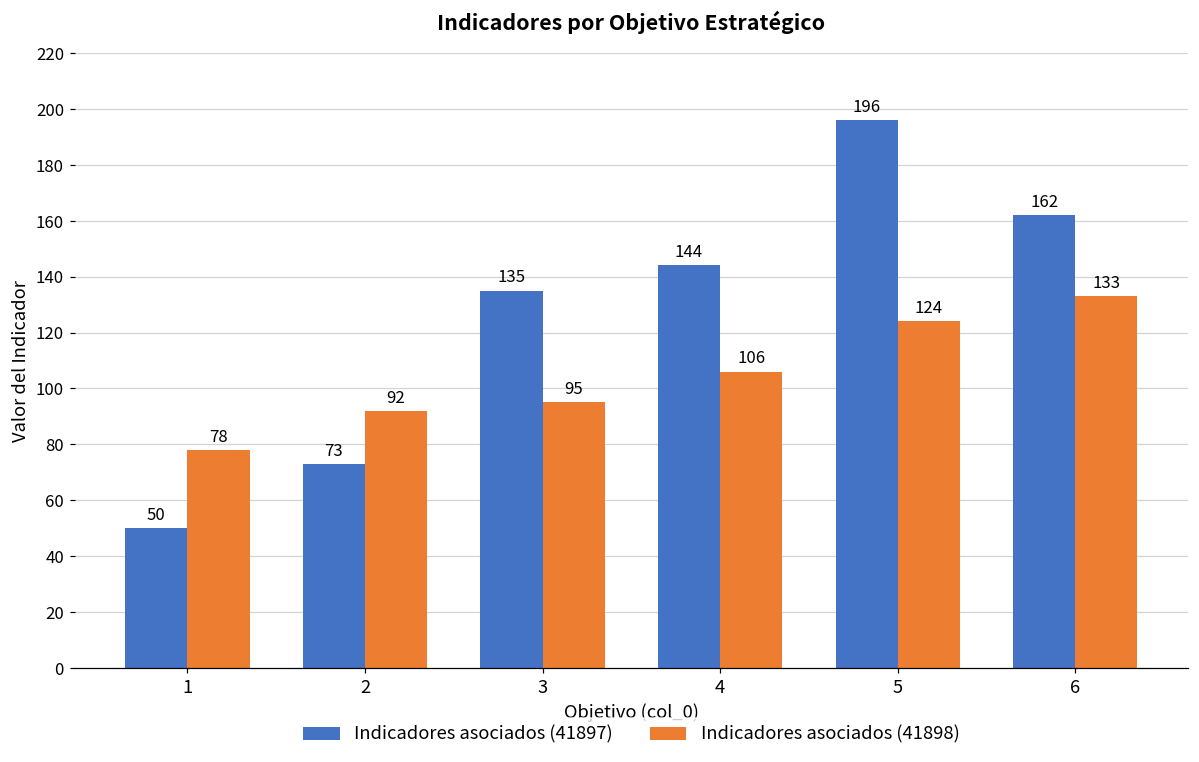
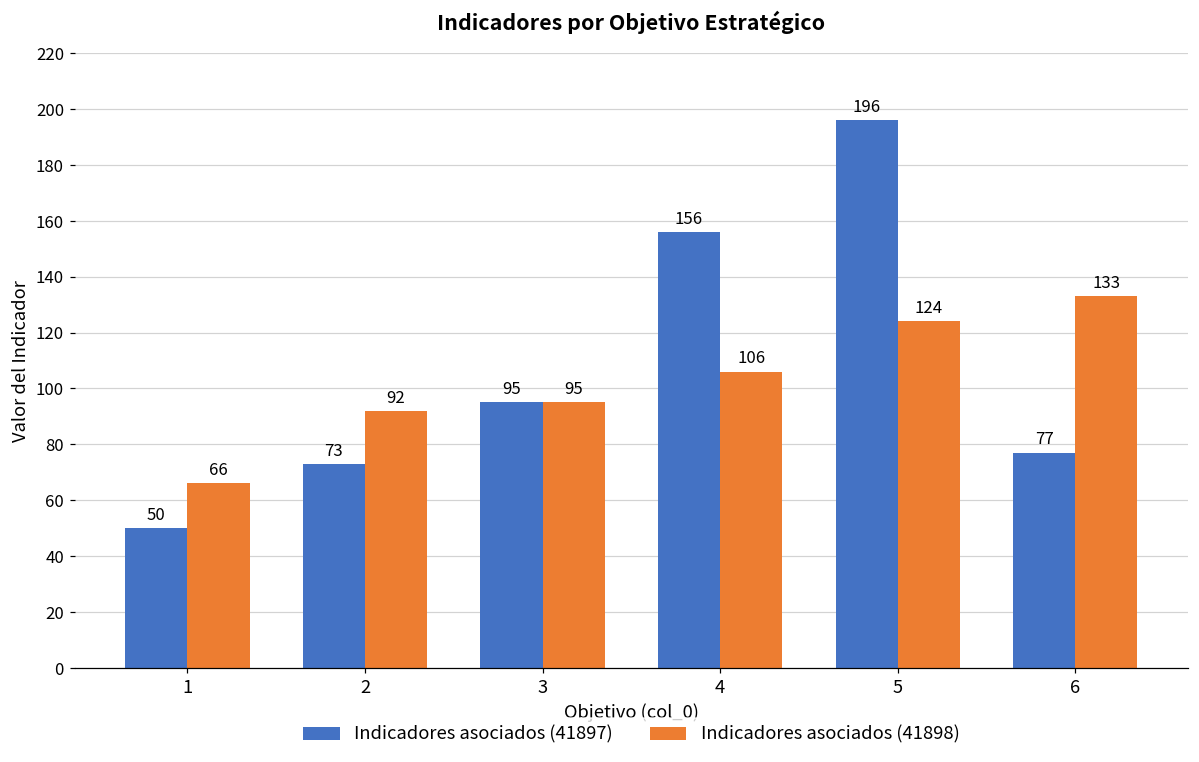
  {
    "Indicadores asociados (41897)": {
      "1": 50,
      "2": 73,
-     "3": 135,
-     "4": 144,
+     "3": 95,
+     "4": 156,
      "5": 196,
-     "6": 162
+     "6": 77
    },
    "Indicadores asociados (41898)": {
-     "1": 78,
+     "1": 66,
      "2": 92,
      "3": 95,
      "4": 106,
      "5": 124,
      "6": 133
    }
  }
